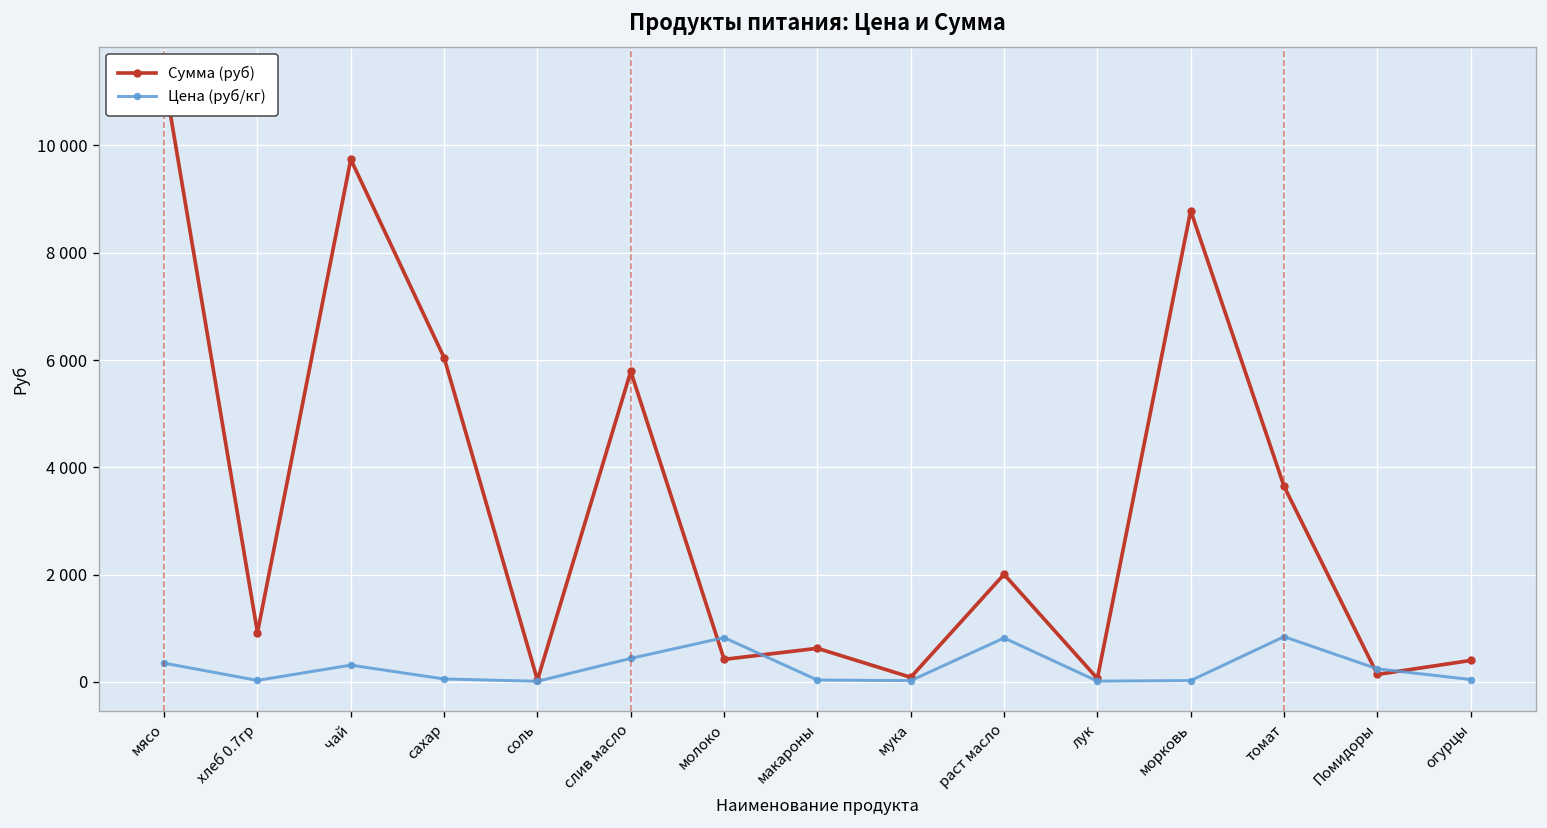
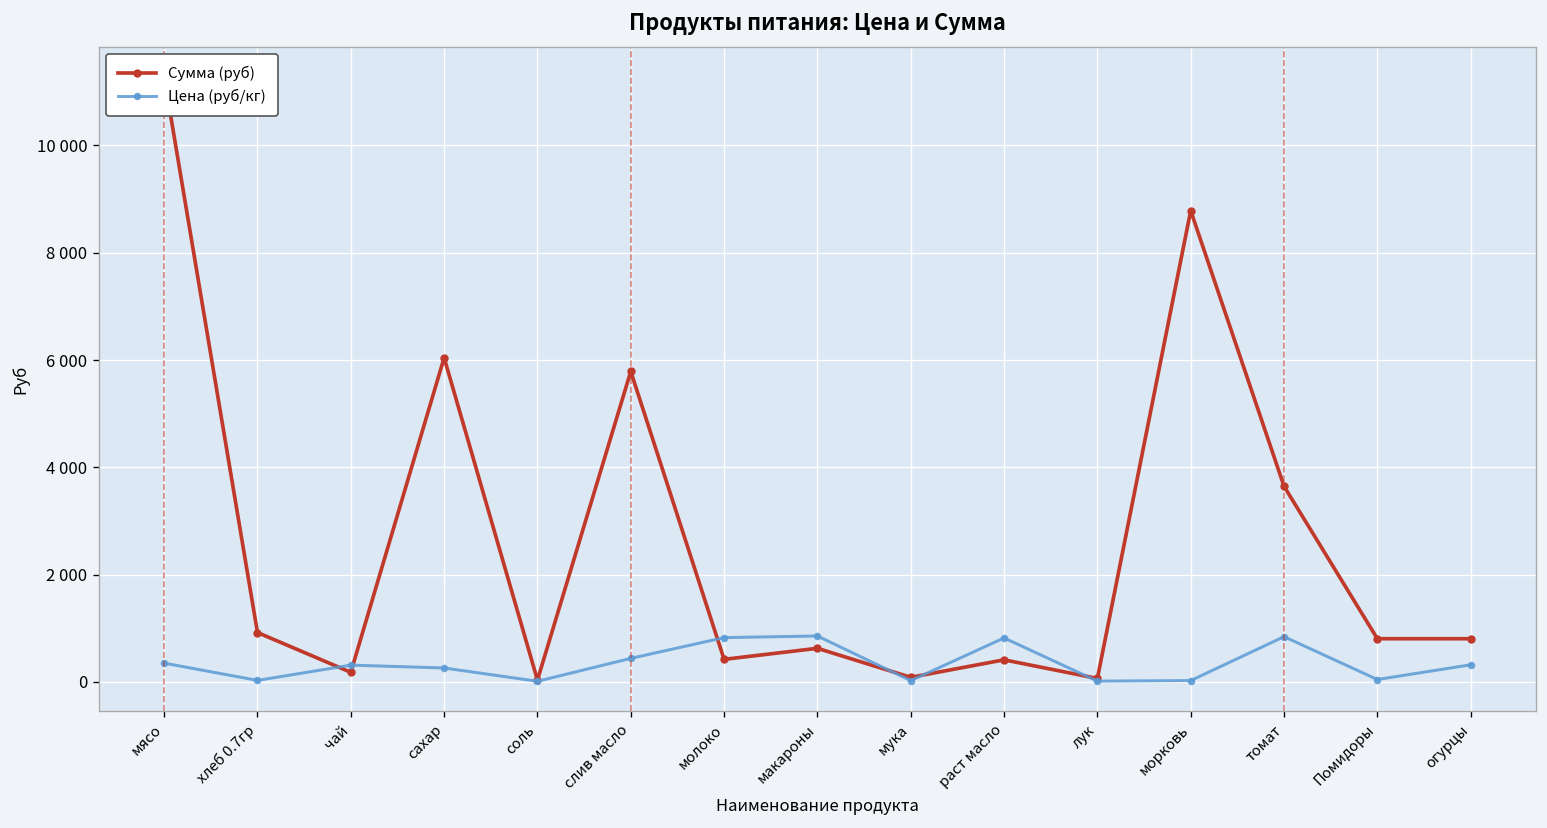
  {
    "Сумма (руб)": {
      "хлеб 0.7гр": 900,
-     "чай": 9700,
+     "чай": 200,
      "сахар": 6000,
      "слив масло": 5800,
      "молоко": 400,
      "макароны": 600,
      "мука": 100,
-     "раст масло": 2000,
+     "раст масло": 400,
      "морковь": 8800,
      "томат": 3600,
-     "Помидоры": 100,
-     "огурцы": 400
+     "Помидоры": 800,
+     "огурцы": 800
    },
    "Цена (руб/кг)": {
      "мясо": 400,
      "хлеб 0.7гр": 0,
      "чай": 300,
-     "сахар": 100,
+     "сахар": 300,
      "слив масло": 400,
      "молоко": 800,
-     "макароны": 0,
+     "макароны": 900,
      "мука": 0,
      "раст масло": 800,
      "морковь": 0,
      "томат": 800,
-     "Помидоры": 200,
-     "огурцы": 0
+     "Помидоры": 0,
+     "огурцы": 300
    }
  }
